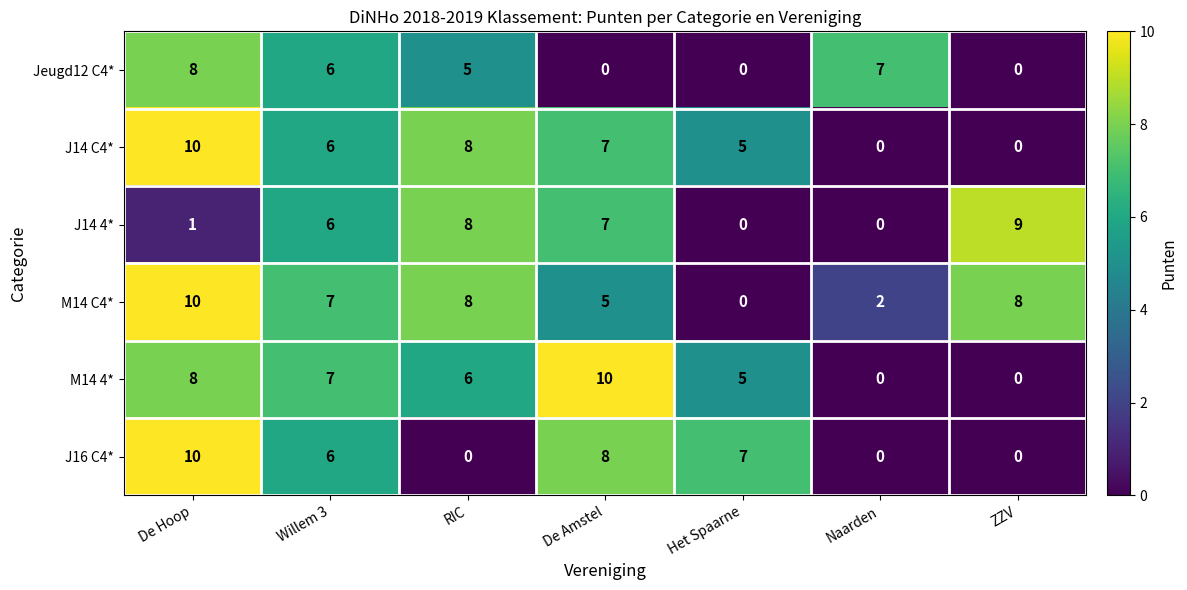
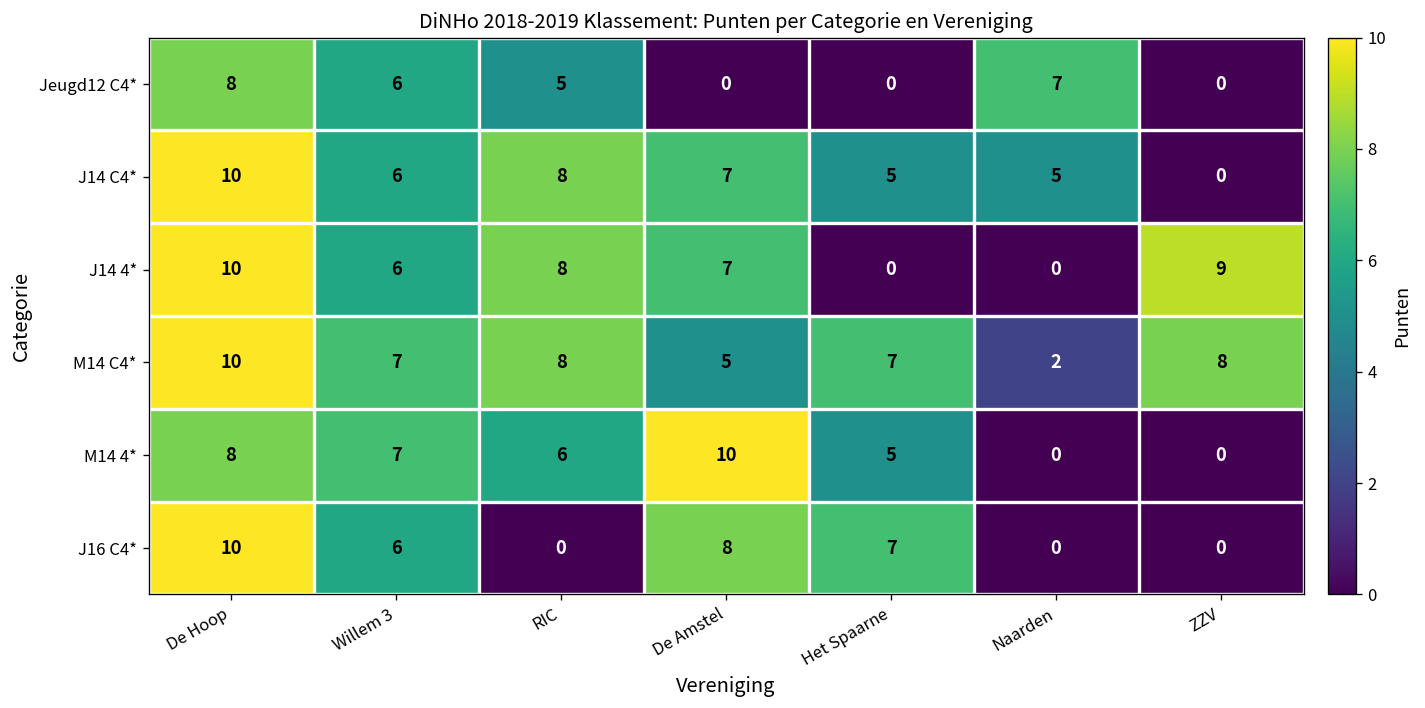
  {
    "Jeugd12 C4*": {
      "De Hoop": 8,
      "Willem 3": 6,
      "RIC": 5,
      "De Amstel": 0,
      "Het Spaarne": 0,
      "Naarden": 7,
      "ZZV": 0
    },
    "J14 C4*": {
      "De Hoop": 10,
      "Willem 3": 6,
      "RIC": 8,
      "De Amstel": 7,
      "Het Spaarne": 5,
-     "Naarden": 0,
+     "Naarden": 5,
      "ZZV": 0
    },
    "J14 4*": {
-     "De Hoop": 1,
+     "De Hoop": 10,
      "Willem 3": 6,
      "RIC": 8,
      "De Amstel": 7,
      "Het Spaarne": 0,
      "Naarden": 0,
      "ZZV": 9
    },
    "M14 C4*": {
      "De Hoop": 10,
      "Willem 3": 7,
      "RIC": 8,
      "De Amstel": 5,
-     "Het Spaarne": 0,
+     "Het Spaarne": 7,
      "Naarden": 2,
      "ZZV": 8
    },
    "M14 4*": {
      "De Hoop": 8,
      "Willem 3": 7,
      "RIC": 6,
      "De Amstel": 10,
      "Het Spaarne": 5,
      "Naarden": 0,
      "ZZV": 0
    },
    "J16 C4*": {
      "De Hoop": 10,
      "Willem 3": 6,
      "RIC": 0,
      "De Amstel": 8,
      "Het Spaarne": 7,
      "Naarden": 0,
      "ZZV": 0
    }
  }
